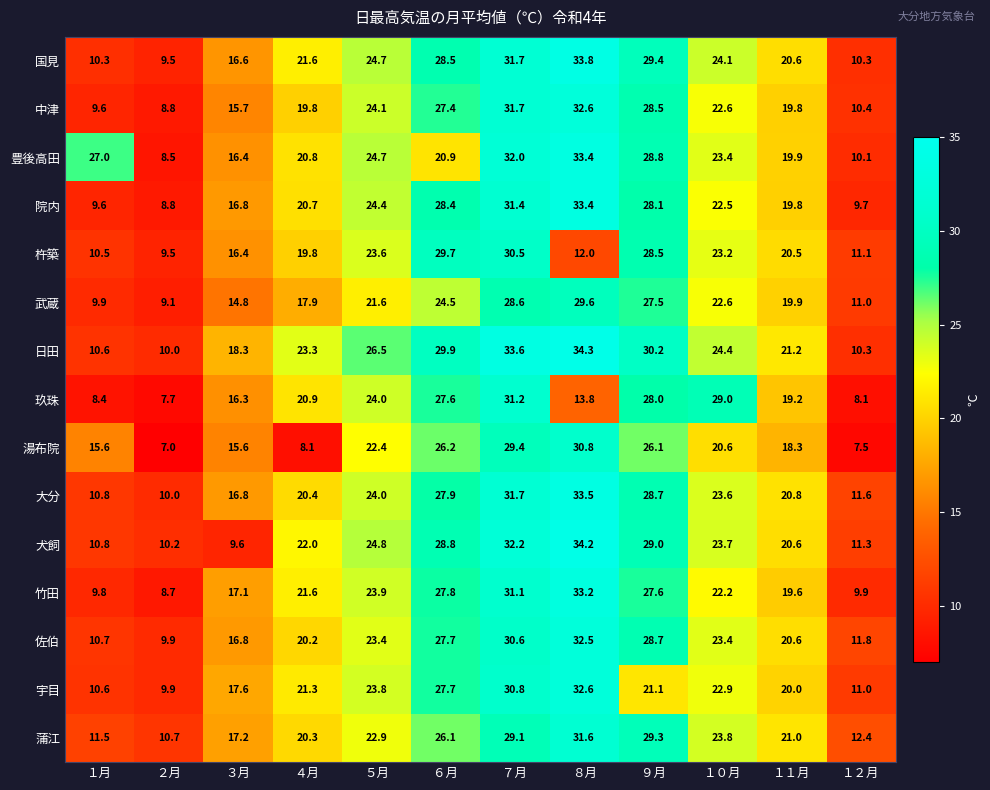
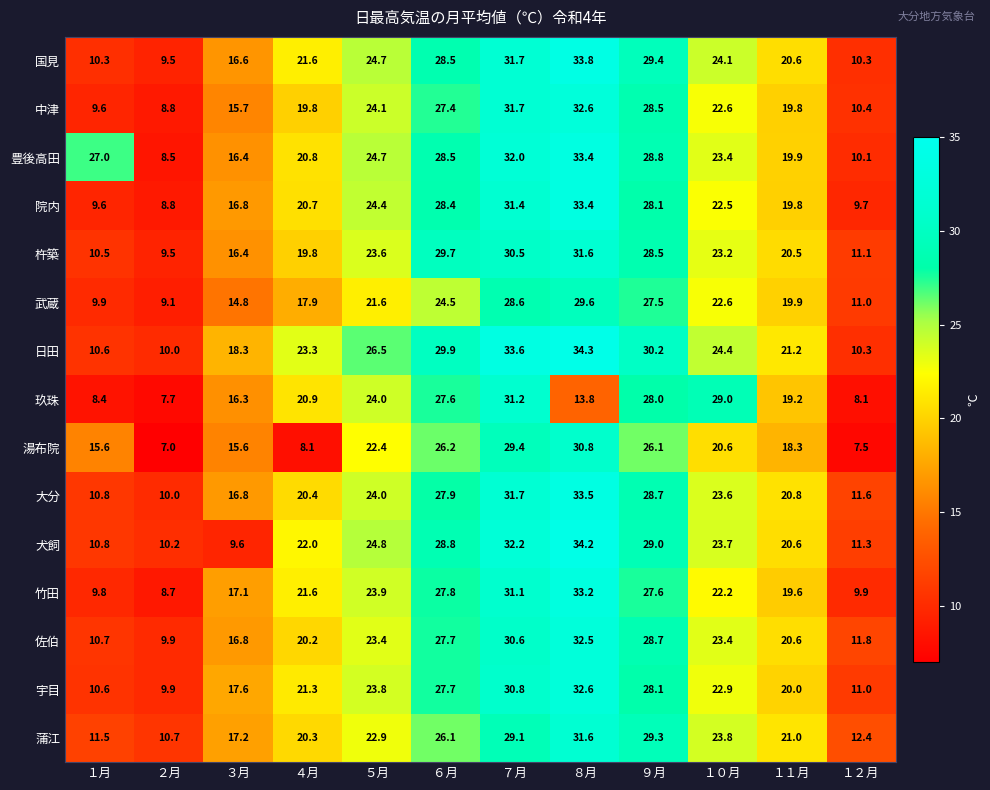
  {
    "国見": {
      "１月": 10.3,
      "２月": 9.5,
      "３月": 16.6,
      "４月": 21.6,
      "５月": 24.7,
      "６月": 28.5,
      "７月": 31.7,
      "８月": 33.8,
      "９月": 29.4,
      "１０月": 24.1,
      "１１月": 20.6,
      "１２月": 10.3
    },
    "中津": {
      "１月": 9.6,
      "２月": 8.8,
      "３月": 15.7,
      "４月": 19.8,
      "５月": 24.1,
      "６月": 27.4,
      "７月": 31.7,
      "８月": 32.6,
      "９月": 28.5,
      "１０月": 22.6,
      "１１月": 19.8,
      "１２月": 10.4
    },
    "豊後高田": {
      "１月": 27.0,
      "２月": 8.5,
      "３月": 16.4,
      "４月": 20.8,
      "５月": 24.7,
-     "６月": 20.9,
+     "６月": 28.5,
      "７月": 32.0,
      "８月": 33.4,
      "９月": 28.8,
      "１０月": 23.4,
      "１１月": 19.9,
      "１２月": 10.1
    },
    "院内": {
      "１月": 9.6,
      "２月": 8.8,
      "３月": 16.8,
      "４月": 20.7,
      "５月": 24.4,
      "６月": 28.4,
      "７月": 31.4,
      "８月": 33.4,
      "９月": 28.1,
      "１０月": 22.5,
      "１１月": 19.8,
      "１２月": 9.7
    },
    "杵築": {
      "１月": 10.5,
      "２月": 9.5,
      "３月": 16.4,
      "４月": 19.8,
      "５月": 23.6,
      "６月": 29.7,
      "７月": 30.5,
-     "８月": 12.0,
+     "８月": 31.6,
      "９月": 28.5,
      "１０月": 23.2,
      "１１月": 20.5,
      "１２月": 11.1
    },
    "武蔵": {
      "１月": 9.9,
      "２月": 9.1,
      "３月": 14.8,
      "４月": 17.9,
      "５月": 21.6,
      "６月": 24.5,
      "７月": 28.6,
      "８月": 29.6,
      "９月": 27.5,
      "１０月": 22.6,
      "１１月": 19.9,
      "１２月": 11.0
    },
    "日田": {
      "１月": 10.6,
      "２月": 10.0,
      "３月": 18.3,
      "４月": 23.3,
      "５月": 26.5,
      "６月": 29.9,
      "７月": 33.6,
      "８月": 34.3,
      "９月": 30.2,
      "１０月": 24.4,
      "１１月": 21.2,
      "１２月": 10.3
    },
    "玖珠": {
      "１月": 8.4,
      "２月": 7.7,
      "３月": 16.3,
      "４月": 20.9,
      "５月": 24.0,
      "６月": 27.6,
      "７月": 31.2,
      "８月": 13.8,
      "９月": 28.0,
      "１０月": 29.0,
      "１１月": 19.2,
      "１２月": 8.1
    },
    "湯布院": {
      "１月": 15.6,
      "２月": 7.0,
      "３月": 15.6,
      "４月": 8.1,
      "５月": 22.4,
      "６月": 26.2,
      "７月": 29.4,
      "８月": 30.8,
      "９月": 26.1,
      "１０月": 20.6,
      "１１月": 18.3,
      "１２月": 7.5
    },
    "大分": {
      "１月": 10.8,
      "２月": 10.0,
      "３月": 16.8,
      "４月": 20.4,
      "５月": 24.0,
      "６月": 27.9,
      "７月": 31.7,
      "８月": 33.5,
      "９月": 28.7,
      "１０月": 23.6,
      "１１月": 20.8,
      "１２月": 11.6
    },
    "犬飼": {
      "１月": 10.8,
      "２月": 10.2,
      "３月": 9.6,
      "４月": 22.0,
      "５月": 24.8,
      "６月": 28.8,
      "７月": 32.2,
      "８月": 34.2,
      "９月": 29.0,
      "１０月": 23.7,
      "１１月": 20.6,
      "１２月": 11.3
    },
    "竹田": {
      "１月": 9.8,
      "２月": 8.7,
      "３月": 17.1,
      "４月": 21.6,
      "５月": 23.9,
      "６月": 27.8,
      "７月": 31.1,
      "８月": 33.2,
      "９月": 27.6,
      "１０月": 22.2,
      "１１月": 19.6,
      "１２月": 9.9
    },
    "佐伯": {
      "１月": 10.7,
      "２月": 9.9,
      "３月": 16.8,
      "４月": 20.2,
      "５月": 23.4,
      "６月": 27.7,
      "７月": 30.6,
      "８月": 32.5,
      "９月": 28.7,
      "１０月": 23.4,
      "１１月": 20.6,
      "１２月": 11.8
    },
    "宇目": {
      "１月": 10.6,
      "２月": 9.9,
      "３月": 17.6,
      "４月": 21.3,
      "５月": 23.8,
      "６月": 27.7,
      "７月": 30.8,
      "８月": 32.6,
-     "９月": 21.1,
+     "９月": 28.1,
      "１０月": 22.9,
      "１１月": 20.0,
      "１２月": 11.0
    },
    "蒲江": {
      "１月": 11.5,
      "２月": 10.7,
      "３月": 17.2,
      "４月": 20.3,
      "５月": 22.9,
      "６月": 26.1,
      "７月": 29.1,
      "８月": 31.6,
      "９月": 29.3,
      "１０月": 23.8,
      "１１月": 21.0,
      "１２月": 12.4
    }
  }
